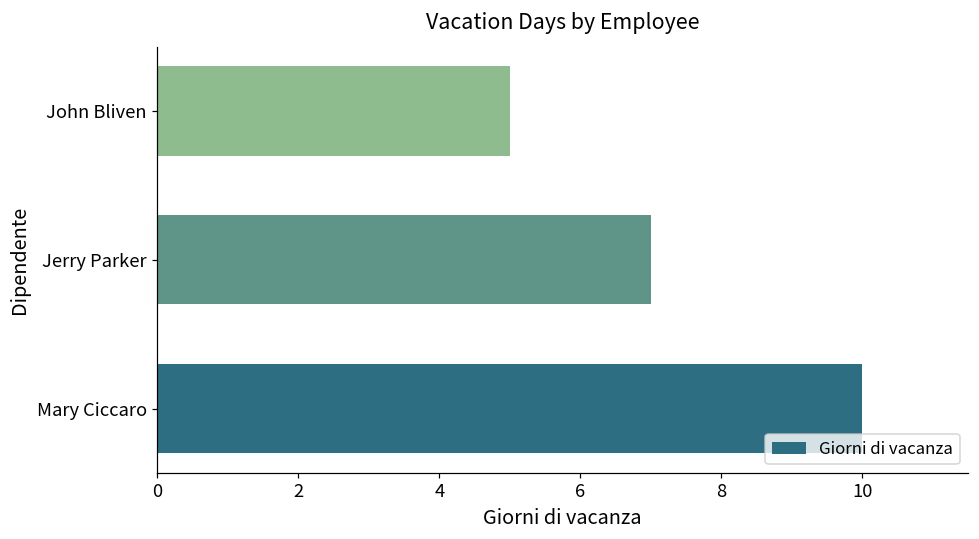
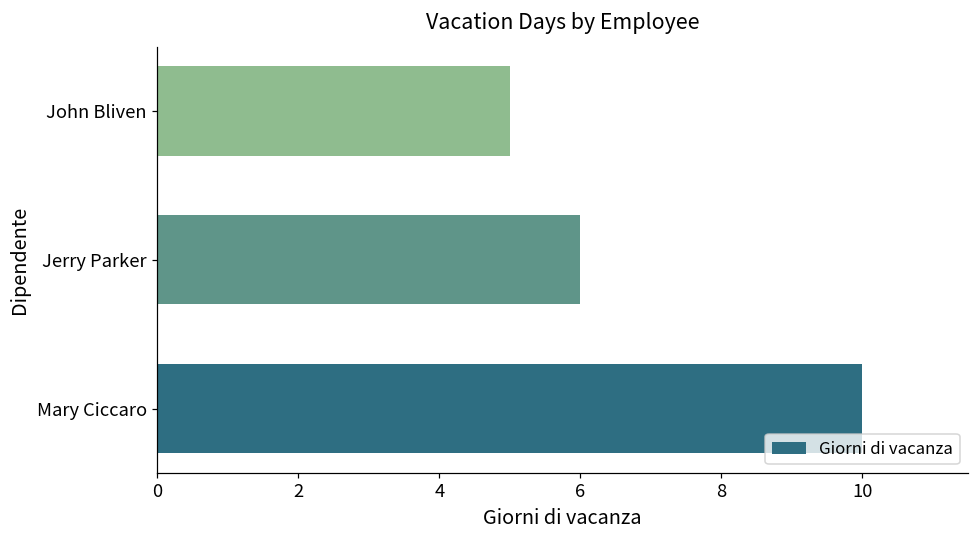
  {
    "John Bliven": 5,
-   "Jerry Parker": 7,
+   "Jerry Parker": 6,
    "Mary Ciccaro": 10
  }
